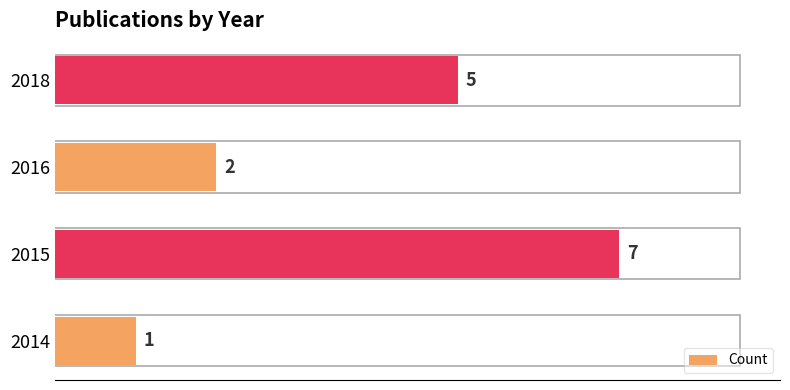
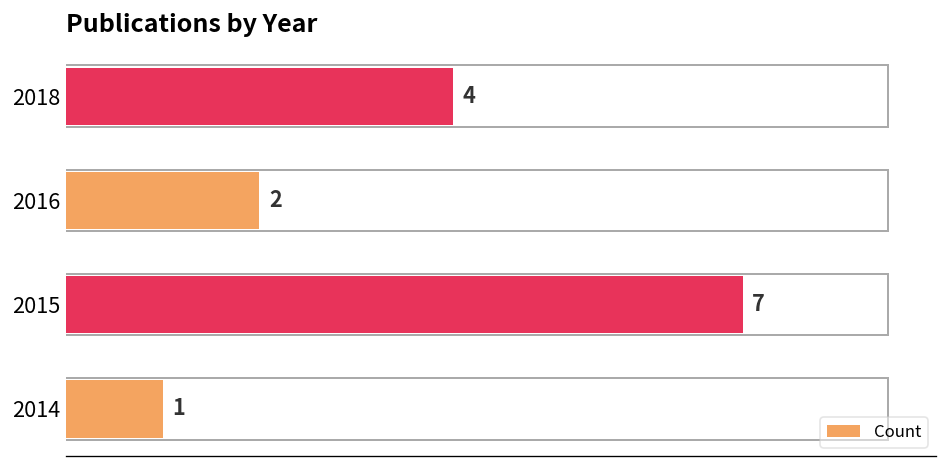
  {
-   "2018": 5,
+   "2018": 4,
    "2016": 2,
    "2015": 7,
    "2014": 1
  }
